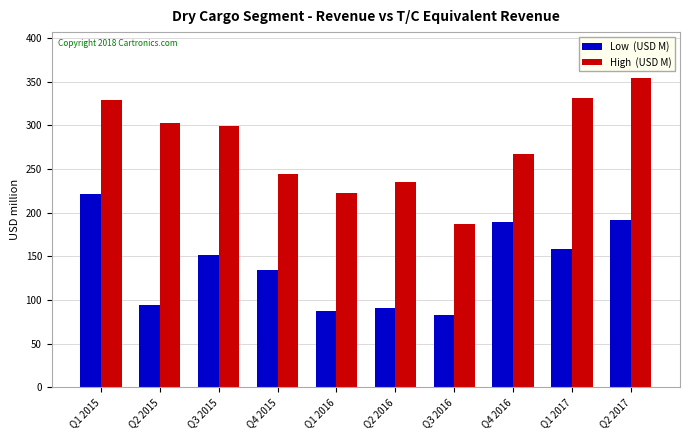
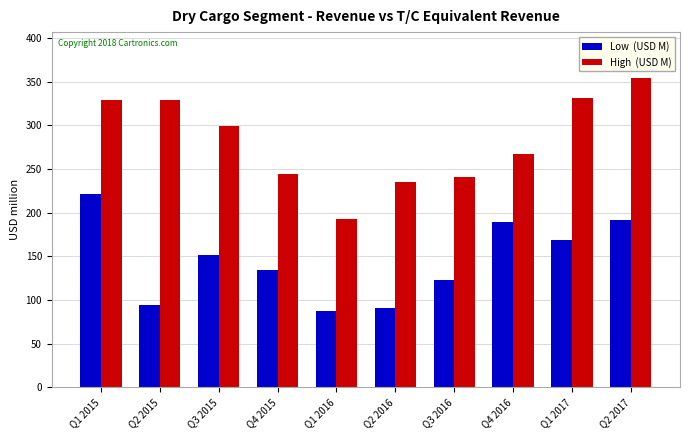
  {
    "Low (USD M)": {
      "Q1 2015": 220,
      "Q2 2015": 90,
      "Q3 2015": 150,
      "Q4 2015": 130,
      "Q1 2016": 90,
      "Q2 2016": 90,
-     "Q3 2016": 80,
+     "Q3 2016": 120,
      "Q4 2016": 190,
-     "Q1 2017": 160,
+     "Q1 2017": 170,
      "Q2 2017": 190
    },
    "High (USD M)": {
      "Q1 2015": 330,
-     "Q2 2015": 300,
+     "Q2 2015": 330,
      "Q3 2015": 300,
      "Q4 2015": 240,
-     "Q1 2016": 220,
+     "Q1 2016": 190,
      "Q2 2016": 240,
-     "Q3 2016": 190,
+     "Q3 2016": 240,
      "Q4 2016": 270,
      "Q1 2017": 330,
      "Q2 2017": 350
    }
  }
